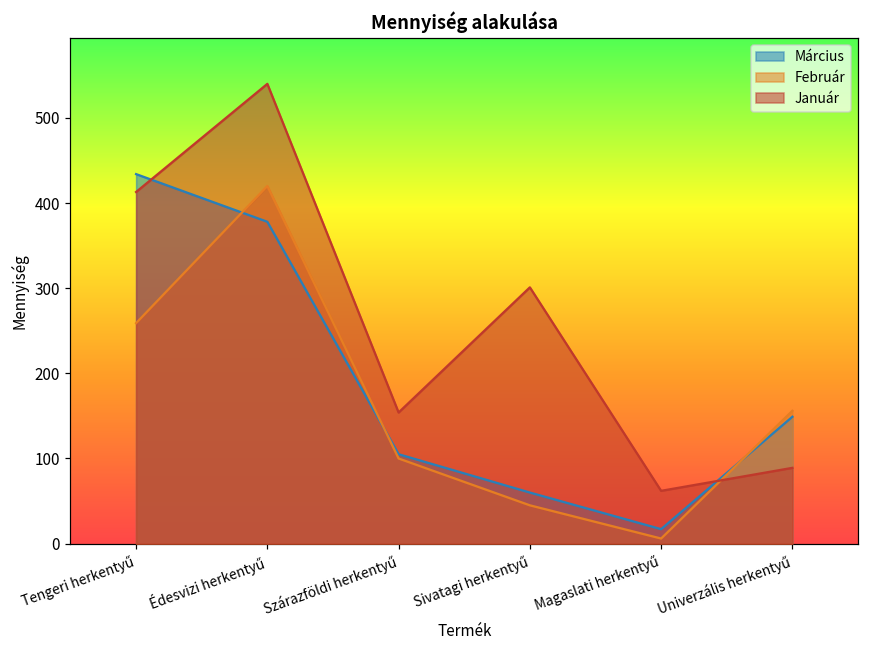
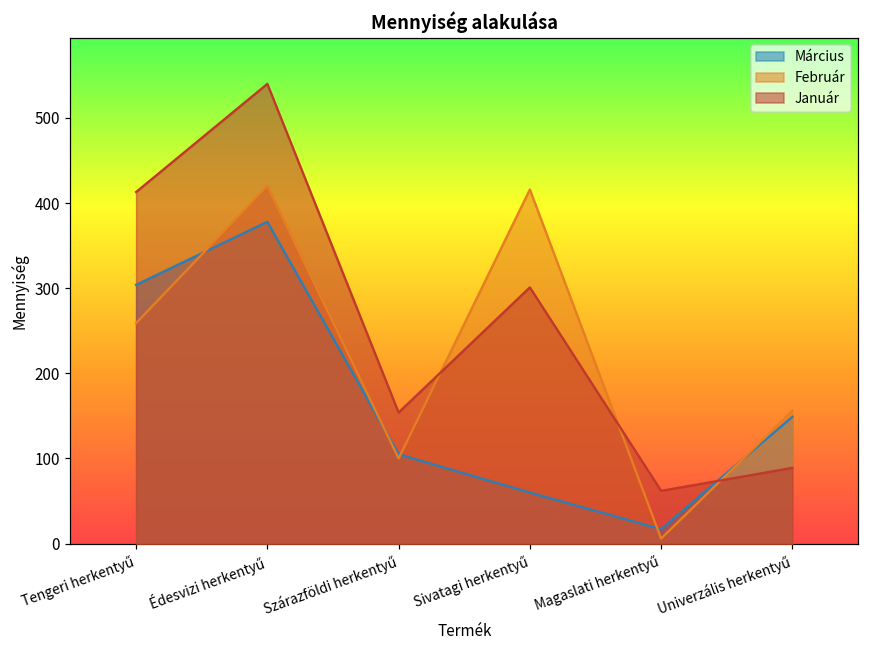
  {
    "Március": {
-     "Tengeri herkentyű": 430,
+     "Tengeri herkentyű": 300,
      "Édesvizi herkentyű": 380,
      "Szárazföldi herkentyű": 110,
      "Sivatagi herkentyű": 60,
      "Magaslati herkentyű": 20,
      "Univerzális herkentyű": 150
    },
    "Február": {
      "Tengeri herkentyű": 260,
      "Édesvizi herkentyű": 420,
      "Szárazföldi herkentyű": 100,
-     "Sivatagi herkentyű": 50,
+     "Sivatagi herkentyű": 420,
      "Magaslati herkentyű": 10,
      "Univerzális herkentyű": 160
    },
    "Január": {
      "Tengeri herkentyű": 410,
      "Édesvizi herkentyű": 540,
      "Szárazföldi herkentyű": 150,
      "Sivatagi herkentyű": 300,
      "Magaslati herkentyű": 60,
      "Univerzális herkentyű": 90
    }
  }
